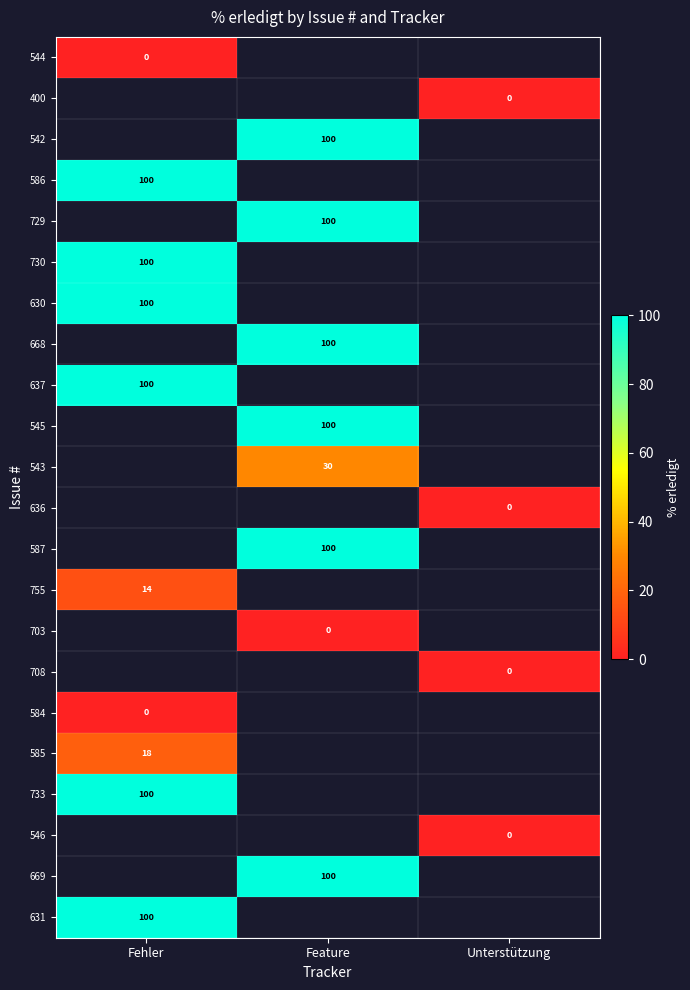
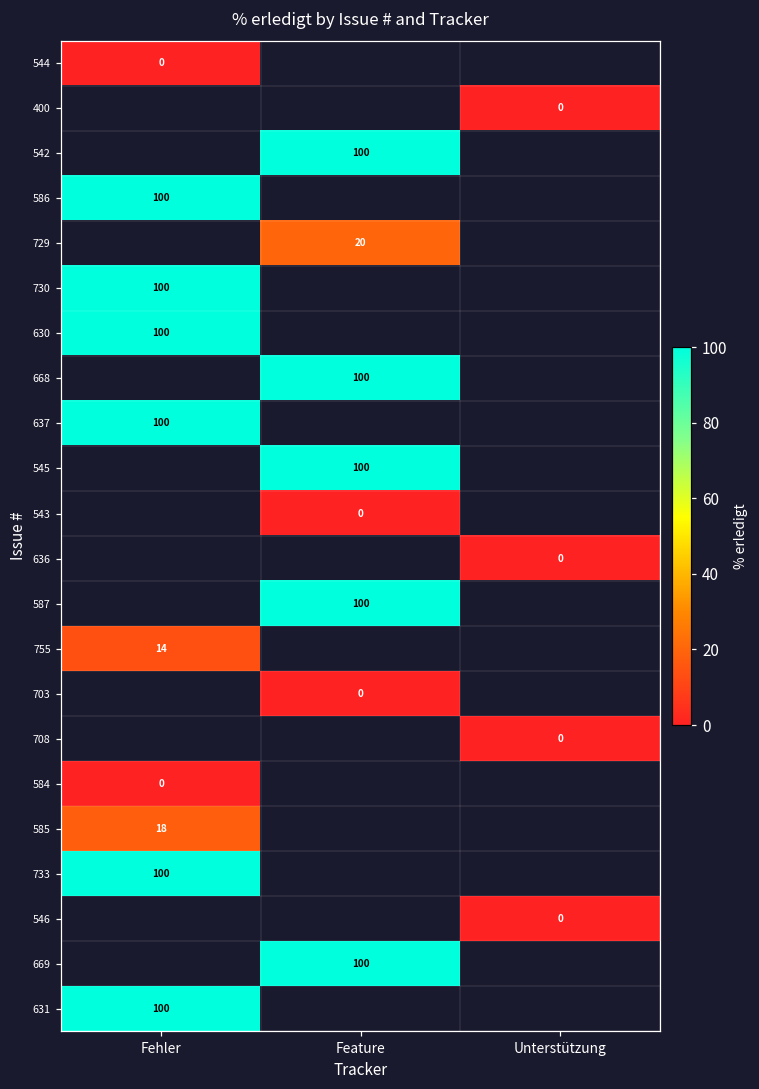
  {
    "544": {
      "Fehler": 0
    },
    "400": {
      "Unterstützung": 0
    },
    "542": {
      "Feature": 100
    },
    "586": {
      "Fehler": 100
    },
    "729": {
-     "Feature": 100
+     "Feature": 20
    },
    "730": {
      "Fehler": 100
    },
    "630": {
      "Fehler": 100
    },
    "668": {
      "Feature": 100
    },
    "637": {
      "Fehler": 100
    },
    "545": {
      "Feature": 100
    },
    "543": {
-     "Feature": 30
+     "Feature": 0
    },
    "636": {
      "Unterstützung": 0
    },
    "587": {
      "Feature": 100
    },
    "755": {
      "Fehler": 14
    },
    "703": {
      "Feature": 0
    },
    "708": {
      "Unterstützung": 0
    },
    "584": {
      "Fehler": 0
    },
    "585": {
      "Fehler": 18
    },
    "733": {
      "Fehler": 100
    },
    "546": {
      "Unterstützung": 0
    },
    "669": {
      "Feature": 100
    },
    "631": {
      "Fehler": 100
    }
  }
